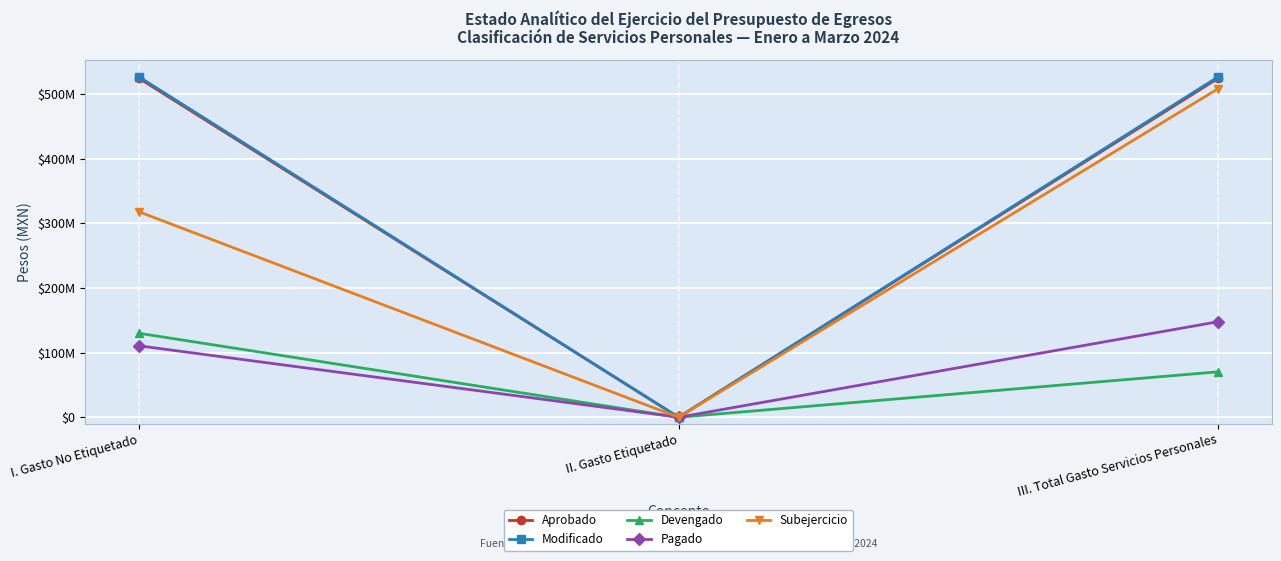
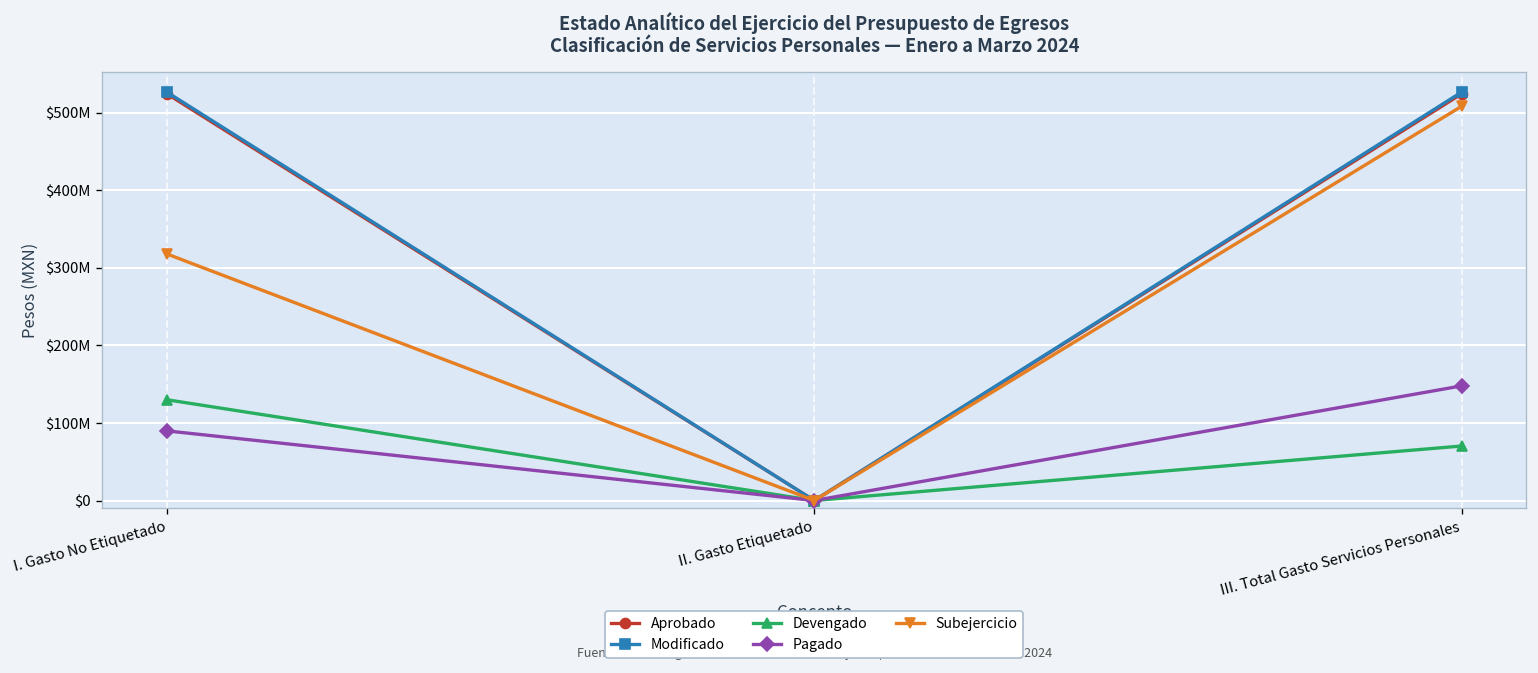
  {
    "Devengado": {
      "I. Gasto No Etiquetado": "$130000000",
      "III. Total Gasto Servicios Personales": "$70000000"
    },
    "Pagado": {
-     "I. Gasto No Etiquetado": "$110000000",
+     "I. Gasto No Etiquetado": "$90000000",
      "III. Total Gasto Servicios Personales": "$150000000"
    },
    "Subejercicio": {
      "I. Gasto No Etiquetado": "$320000000",
      "III. Total Gasto Servicios Personales": "$510000000"
    }
  }
